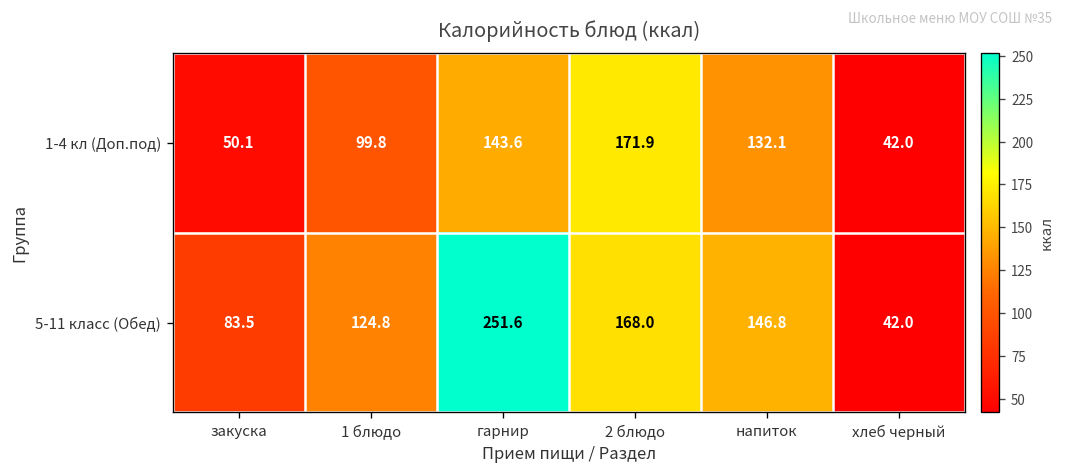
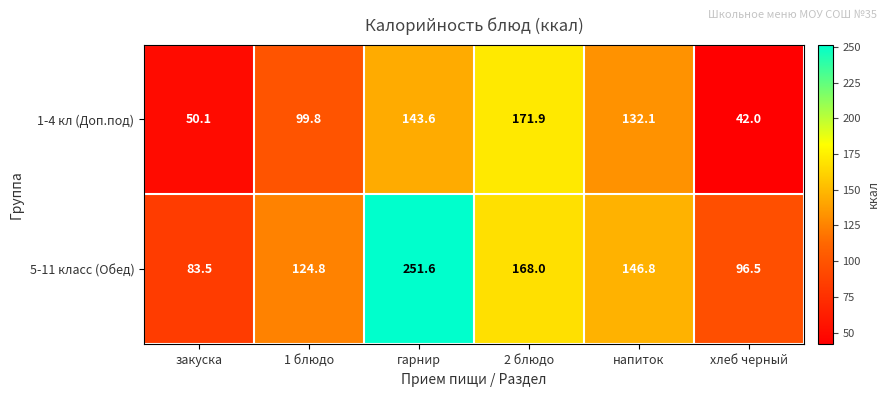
  {
    "1-4 кл (Доп.под)": {
      "закуска": 50.1,
      "1 блюдо": 99.8,
      "гарнир": 143.6,
      "2 блюдо": 171.9,
      "напиток": 132.1,
      "хлеб черный": 42.0
    },
    "5-11 класс (Обед)": {
      "закуска": 83.5,
      "1 блюдо": 124.8,
      "гарнир": 251.6,
      "2 блюдо": 168.0,
      "напиток": 146.8,
-     "хлеб черный": 42.0
+     "хлеб черный": 96.5
    }
  }
